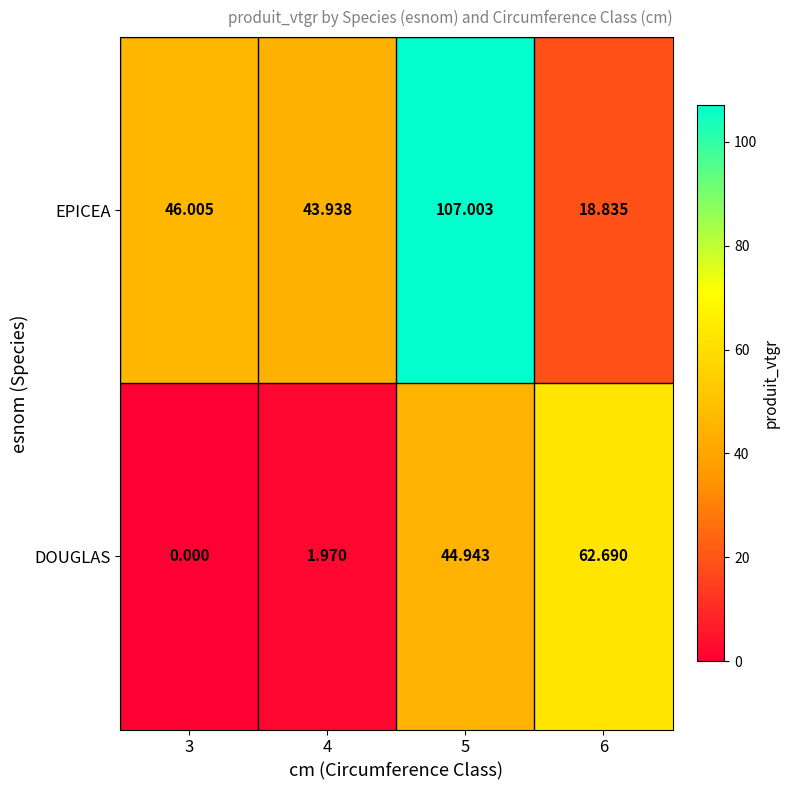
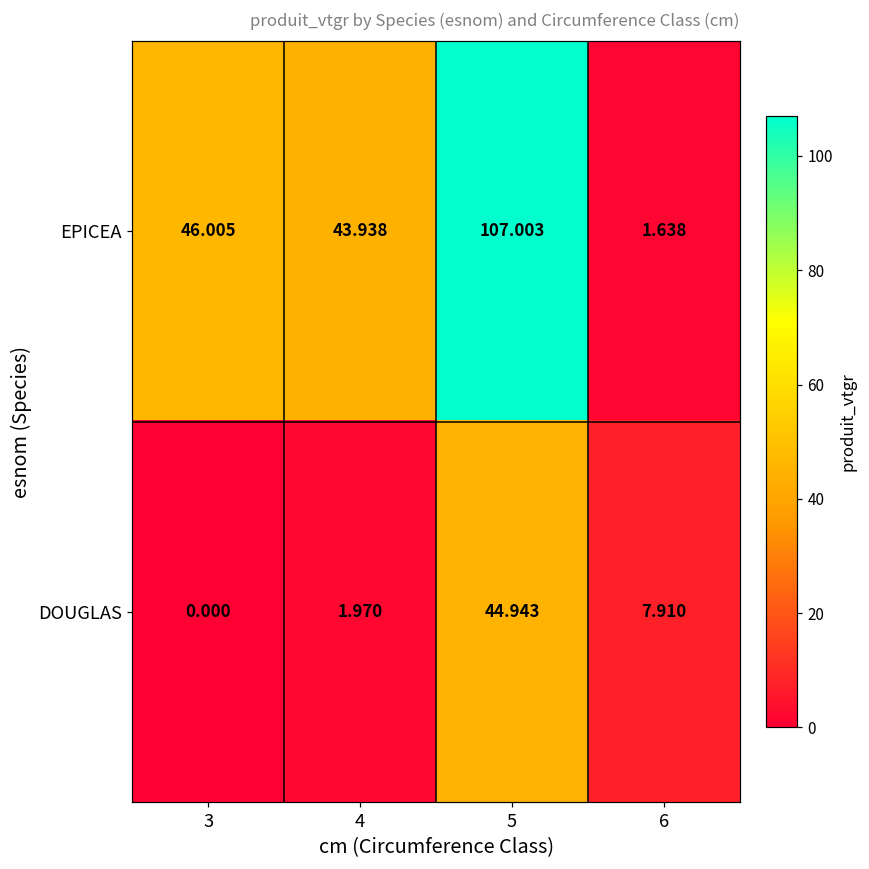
  {
    "EPICEA": {
      "3": 46.005,
      "4": 43.938,
      "5": 107.003,
-     "6": 18.835
+     "6": 1.638
    },
    "DOUGLAS": {
      "3": 0.000,
      "4": 1.970,
      "5": 44.943,
-     "6": 62.690
+     "6": 7.910
    }
  }
